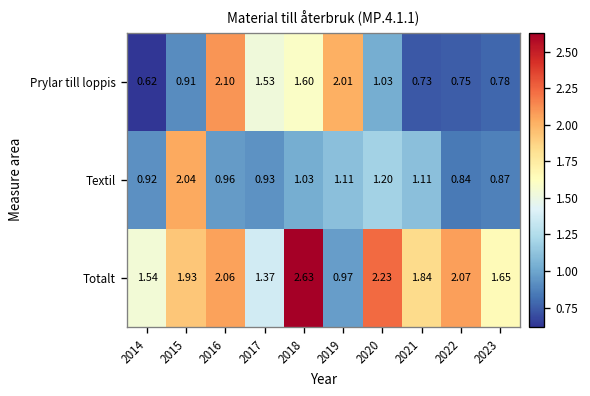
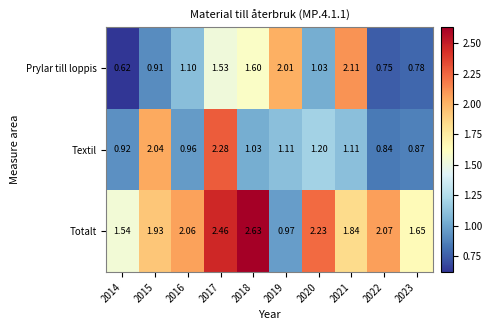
  {
    "Prylar till loppis": {
      "2014": 0.62,
      "2015": 0.91,
-     "2016": 2.10,
+     "2016": 1.10,
      "2017": 1.53,
      "2018": 1.60,
      "2019": 2.01,
      "2020": 1.03,
-     "2021": 0.73,
+     "2021": 2.11,
      "2022": 0.75,
      "2023": 0.78
    },
    "Textil": {
      "2014": 0.92,
      "2015": 2.04,
      "2016": 0.96,
-     "2017": 0.93,
+     "2017": 2.28,
      "2018": 1.03,
      "2019": 1.11,
      "2020": 1.20,
      "2021": 1.11,
      "2022": 0.84,
      "2023": 0.87
    },
    "Totalt": {
      "2014": 1.54,
      "2015": 1.93,
      "2016": 2.06,
-     "2017": 1.37,
+     "2017": 2.46,
      "2018": 2.63,
      "2019": 0.97,
      "2020": 2.23,
      "2021": 1.84,
      "2022": 2.07,
      "2023": 1.65
    }
  }
